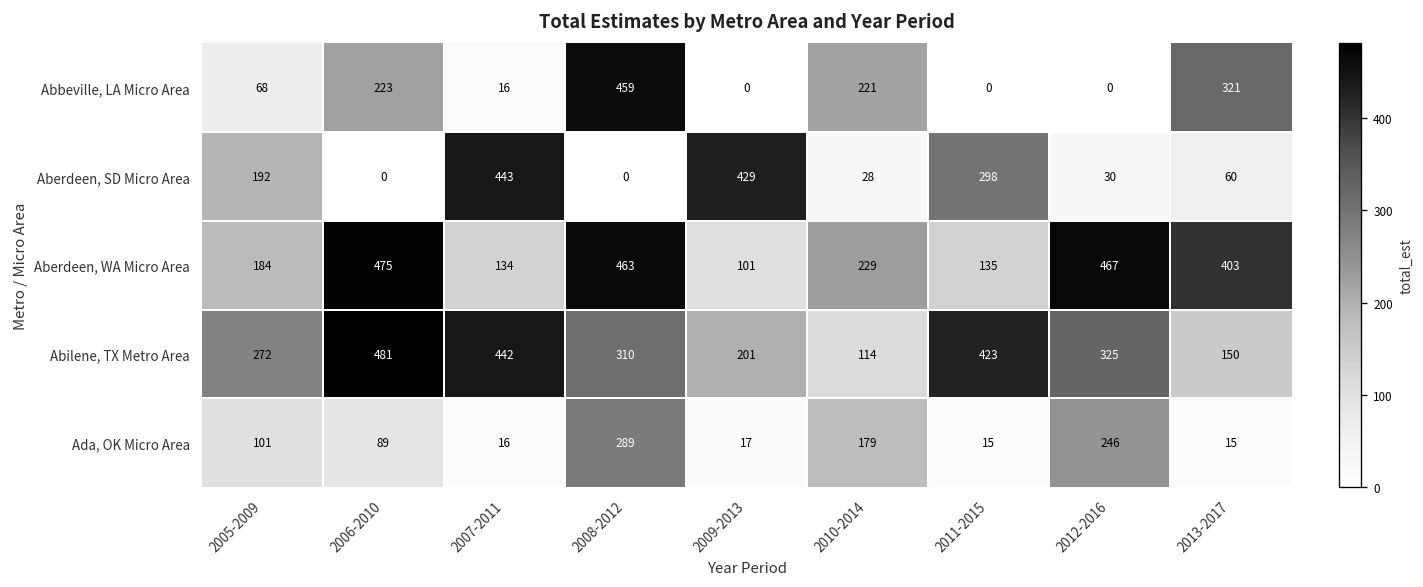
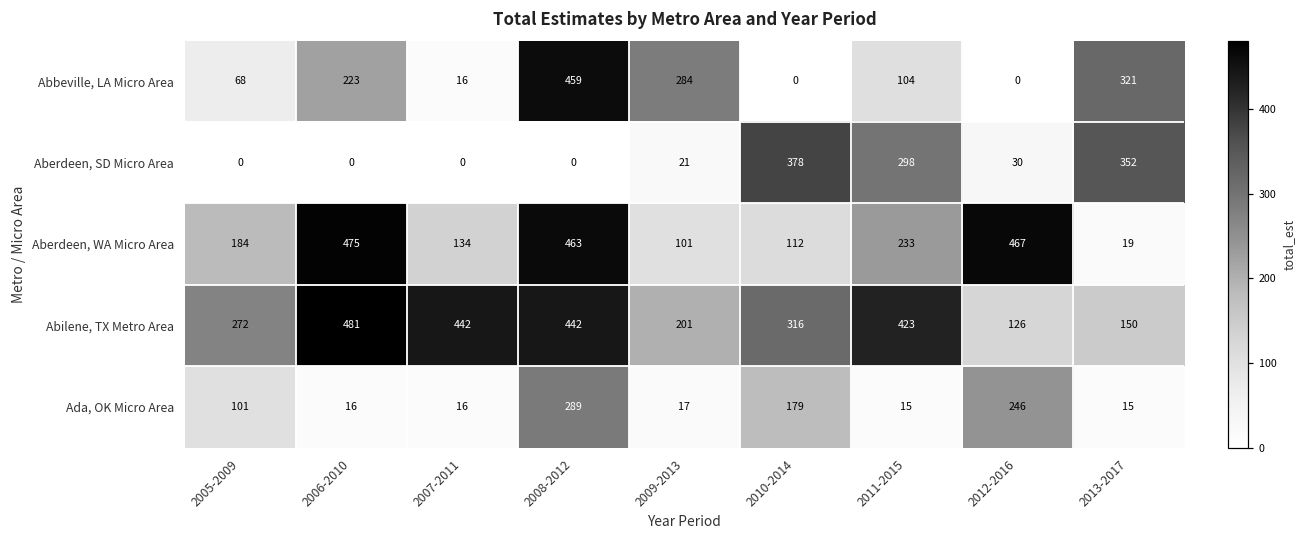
  {
    "Abbeville, LA Micro Area": {
      "2005-2009": 68,
      "2006-2010": 223,
      "2007-2011": 16,
      "2008-2012": 459,
-     "2009-2013": 0,
-     "2010-2014": 221,
-     "2011-2015": 0,
+     "2009-2013": 284,
+     "2010-2014": 0,
+     "2011-2015": 104,
      "2012-2016": 0,
      "2013-2017": 321
    },
    "Aberdeen, SD Micro Area": {
-     "2005-2009": 192,
+     "2005-2009": 0,
      "2006-2010": 0,
-     "2007-2011": 443,
+     "2007-2011": 0,
      "2008-2012": 0,
-     "2009-2013": 429,
-     "2010-2014": 28,
+     "2009-2013": 21,
+     "2010-2014": 378,
      "2011-2015": 298,
      "2012-2016": 30,
-     "2013-2017": 60
+     "2013-2017": 352
    },
    "Aberdeen, WA Micro Area": {
      "2005-2009": 184,
      "2006-2010": 475,
      "2007-2011": 134,
      "2008-2012": 463,
      "2009-2013": 101,
-     "2010-2014": 229,
-     "2011-2015": 135,
+     "2010-2014": 112,
+     "2011-2015": 233,
      "2012-2016": 467,
-     "2013-2017": 403
+     "2013-2017": 19
    },
    "Abilene, TX Metro Area": {
      "2005-2009": 272,
      "2006-2010": 481,
      "2007-2011": 442,
-     "2008-2012": 310,
+     "2008-2012": 442,
      "2009-2013": 201,
-     "2010-2014": 114,
+     "2010-2014": 316,
      "2011-2015": 423,
-     "2012-2016": 325,
+     "2012-2016": 126,
      "2013-2017": 150
    },
    "Ada, OK Micro Area": {
      "2005-2009": 101,
-     "2006-2010": 89,
+     "2006-2010": 16,
      "2007-2011": 16,
      "2008-2012": 289,
      "2009-2013": 17,
      "2010-2014": 179,
      "2011-2015": 15,
      "2012-2016": 246,
      "2013-2017": 15
    }
  }
